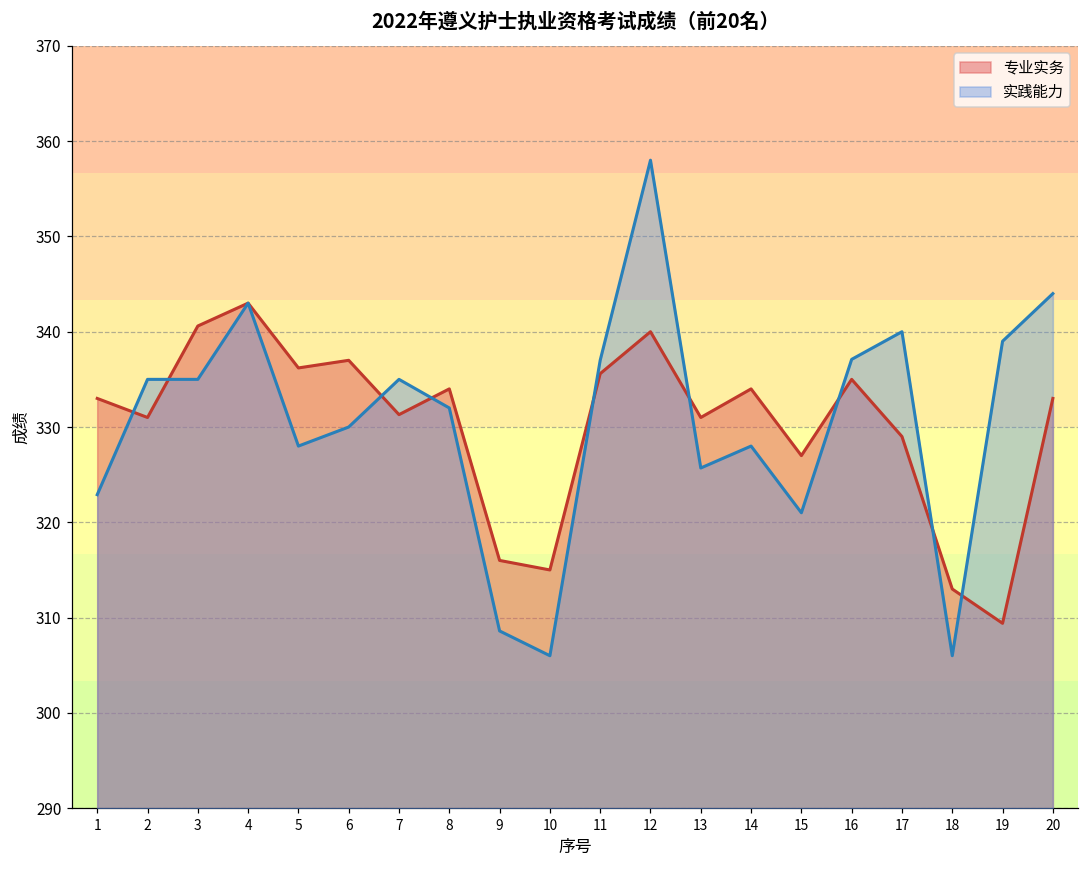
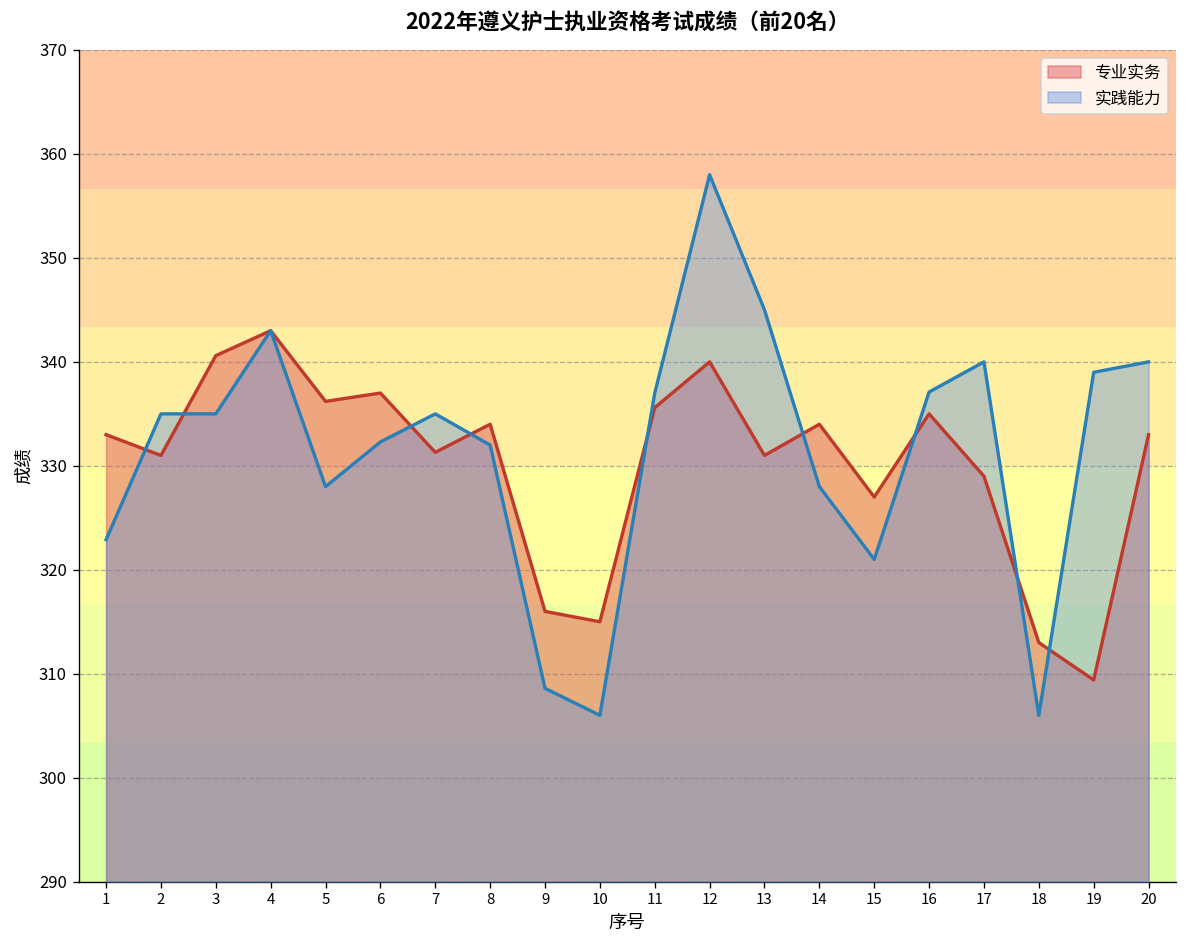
  {
    "专业实务": {
      "1": 333,
      "2": 331,
      "3": 341,
      "5": 336,
      "6": 337,
      "7": 331,
      "8": 334,
      "9": 316,
      "10": 315,
      "11": 336,
      "12": 340,
      "13": 331,
      "14": 334,
      "15": 327,
      "16": 335,
      "17": 329,
      "18": 313,
      "19": 309,
      "20": 333
    },
    "实践能力": {
      "1": 323,
      "2": 335,
      "3": 335,
      "5": 328,
-     "6": 330,
+     "6": 332,
      "7": 335,
      "8": 332,
      "9": 309,
      "10": 306,
      "11": 337,
      "12": 358,
-     "13": 326,
+     "13": 345,
      "14": 328,
      "15": 321,
      "16": 337,
      "17": 340,
      "18": 306,
      "19": 339,
-     "20": 344
+     "20": 340
    }
  }
